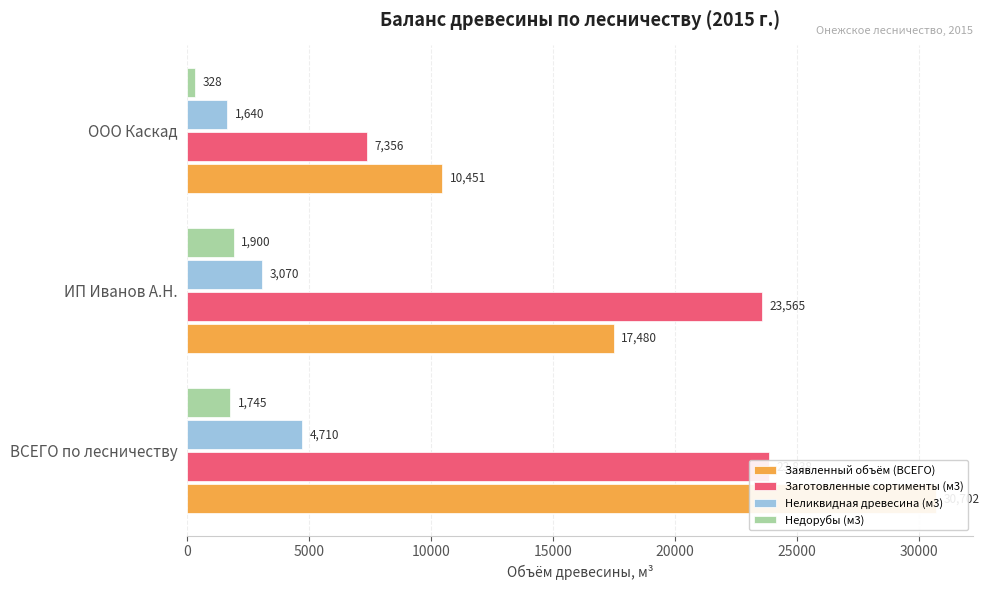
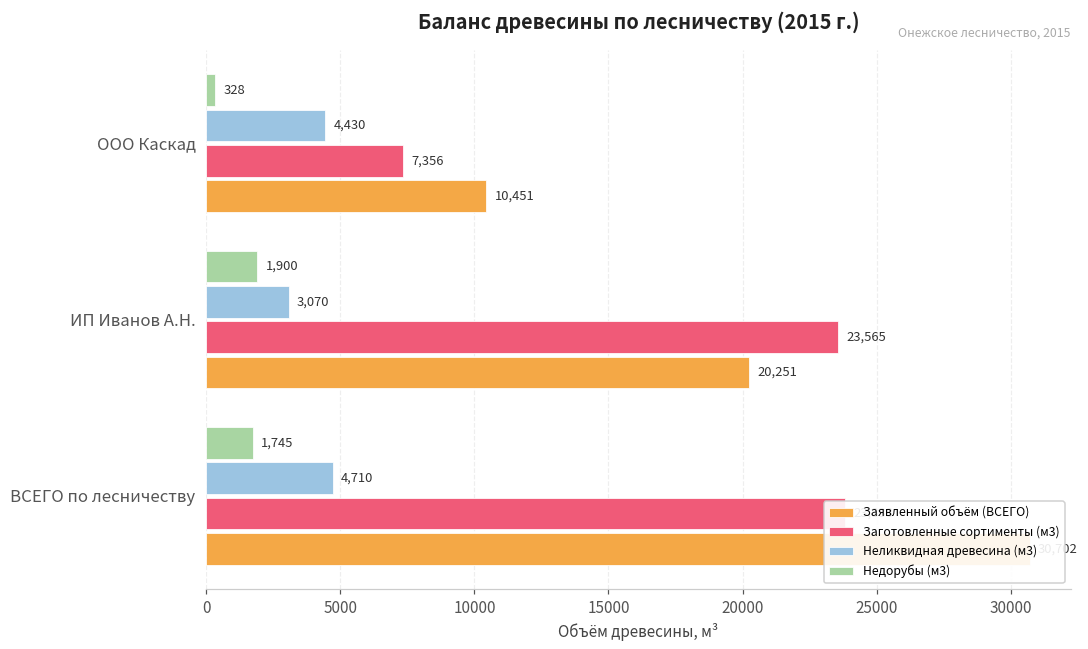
  {
    "Заявленный объём (ВСЕГО)": {
      "ООО Каскад": "10,451",
-     "ИП Иванов А.Н.": "17,480"
+     "ИП Иванов А.Н.": "20,251"
    },
    "Заготовленные сортименты (м3)": {
      "ООО Каскад": "7,356",
      "ИП Иванов А.Н.": "23,565"
    },
    "Неликвидная древесина (м3)": {
-     "ООО Каскад": "1,640",
+     "ООО Каскад": "4,430",
      "ИП Иванов А.Н.": "3,070",
      "ВСЕГО по лесничеству": "4,710"
    },
    "Недорубы (м3)": {
      "ООО Каскад": "328",
      "ИП Иванов А.Н.": "1,900",
      "ВСЕГО по лесничеству": "1,745"
    }
  }
